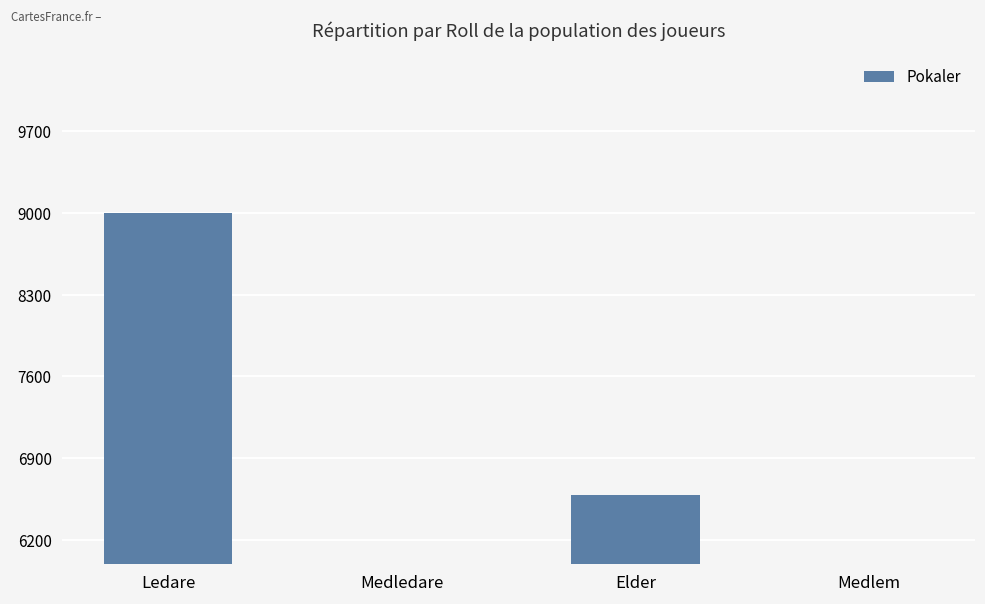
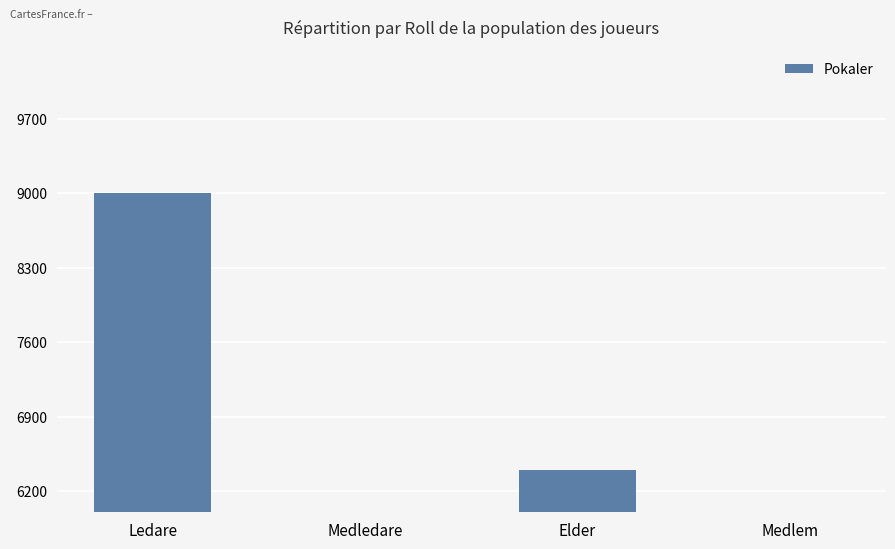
  {
    "Ledare": 9000,
-   "Elder": 6590
+   "Elder": 6400
  }
